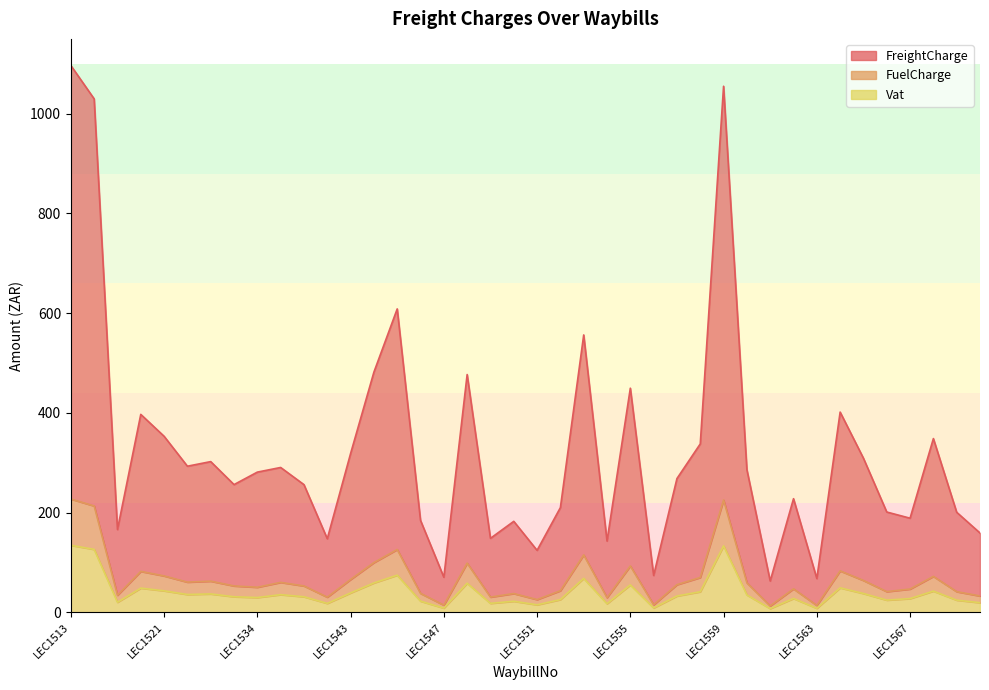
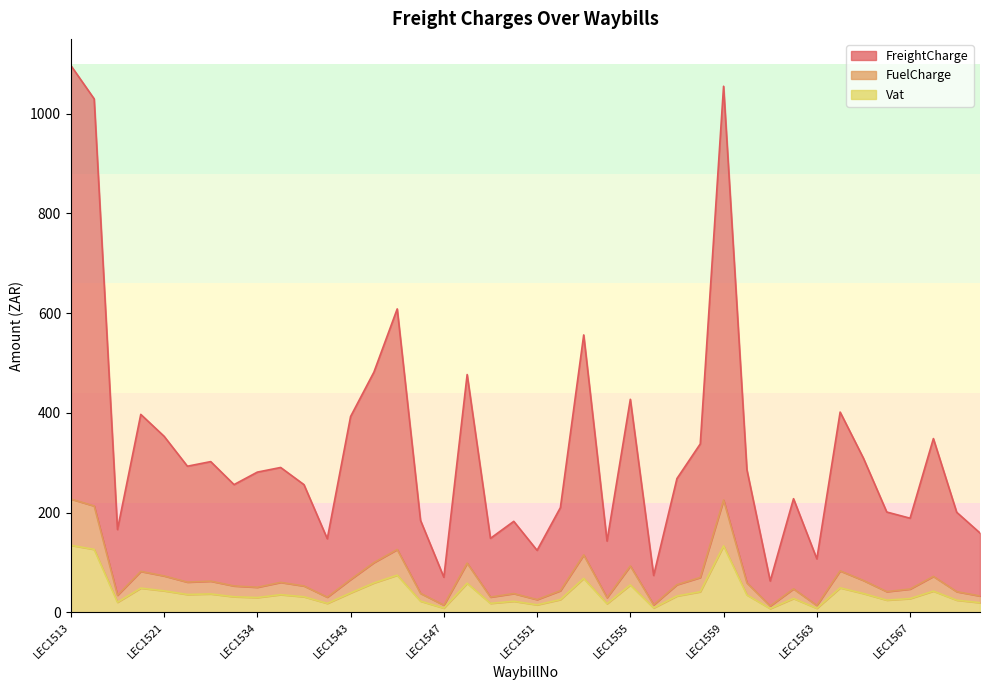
  {
    "FreightCharge": {
      "LEC1513": 870,
      "LEC1521": 280,
      "LEC1534": 230,
-     "LEC1543": 250,
+     "LEC1543": 330,
      "LEC1547": 60,
      "LEC1551": 100,
-     "LEC1555": 360,
+     "LEC1555": 330,
      "LEC1559": 830,
-     "LEC1563": 50,
+     "LEC1563": 90,
      "LEC1567": 140
    }
  }
